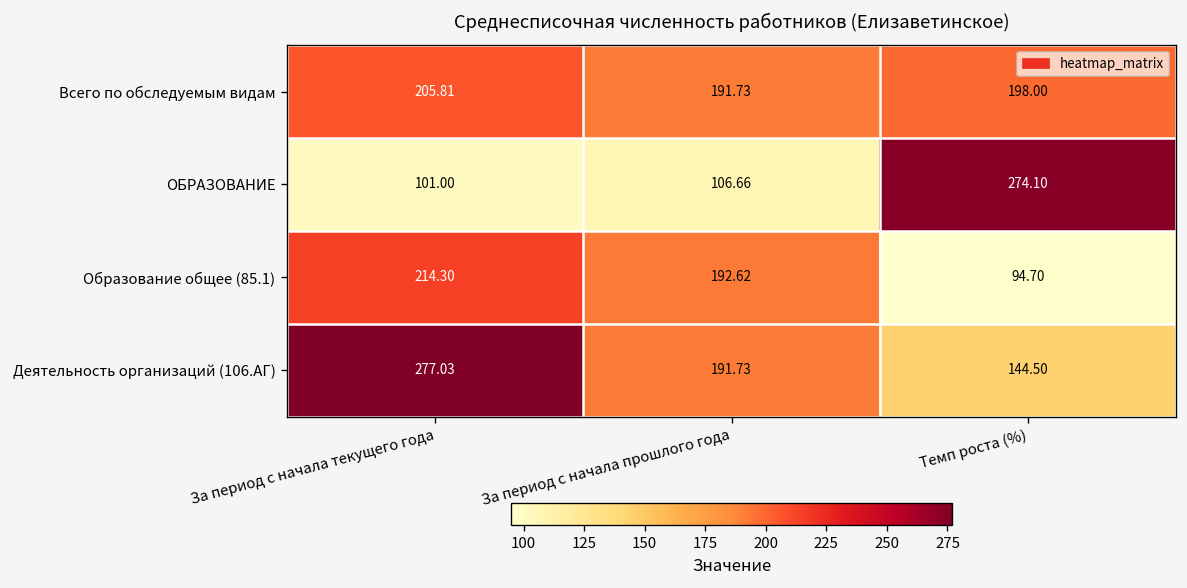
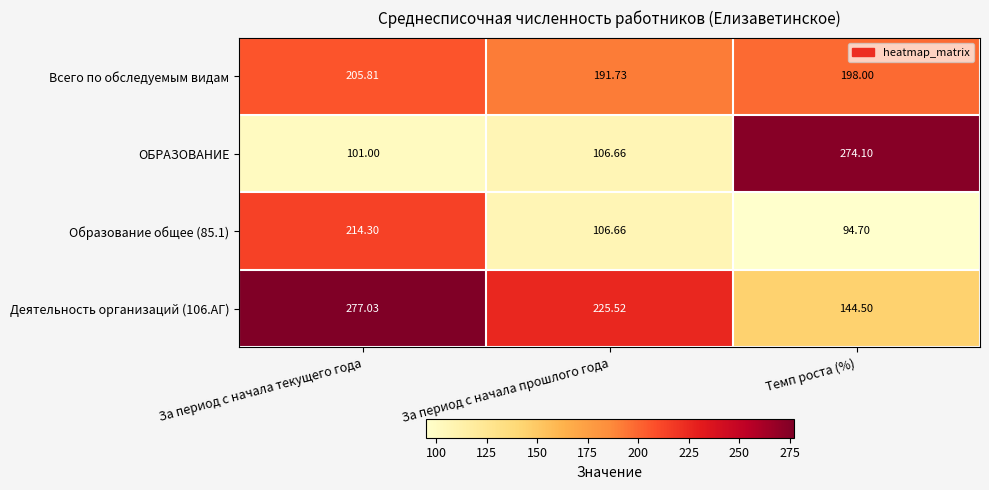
  {
    "Всего по обследуемым видам": {
      "За период с начала текущего года": 205.81,
      "За период с начала прошлого года": 191.73,
      "Темп роста (%)": 198.00
    },
    "ОБРАЗОВАНИЕ": {
      "За период с начала текущего года": 101.00,
      "За период с начала прошлого года": 106.66,
      "Темп роста (%)": 274.10
    },
    "Образование общее (85.1)": {
      "За период с начала текущего года": 214.30,
-     "За период с начала прошлого года": 192.62,
+     "За период с начала прошлого года": 106.66,
      "Темп роста (%)": 94.70
    },
    "Деятельность организаций (106.АГ)": {
      "За период с начала текущего года": 277.03,
-     "За период с начала прошлого года": 191.73,
+     "За период с начала прошлого года": 225.52,
      "Темп роста (%)": 144.50
    }
  }
